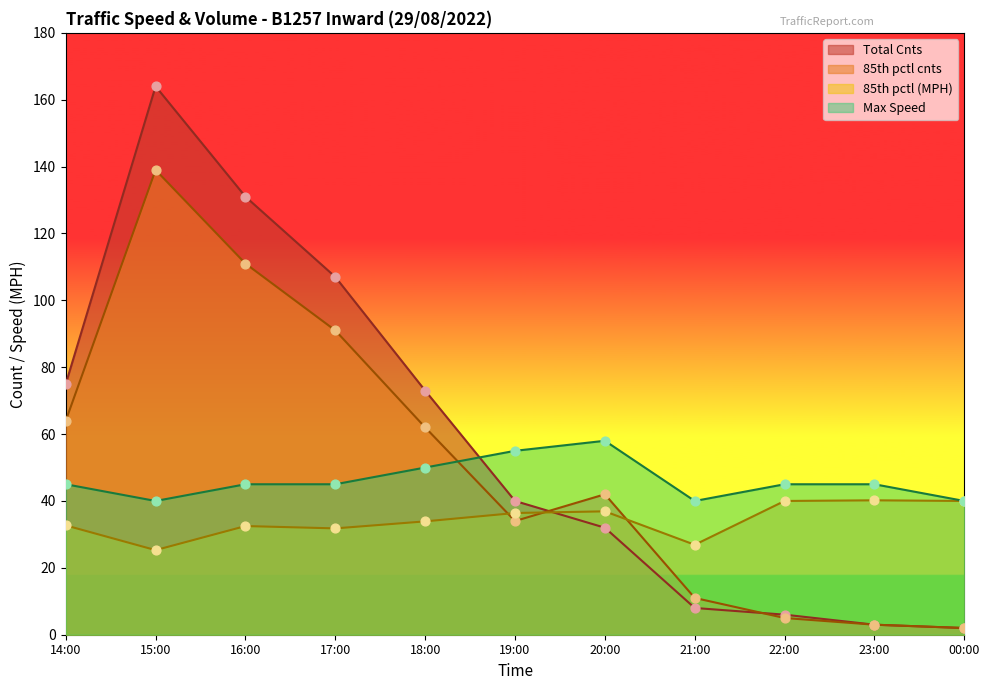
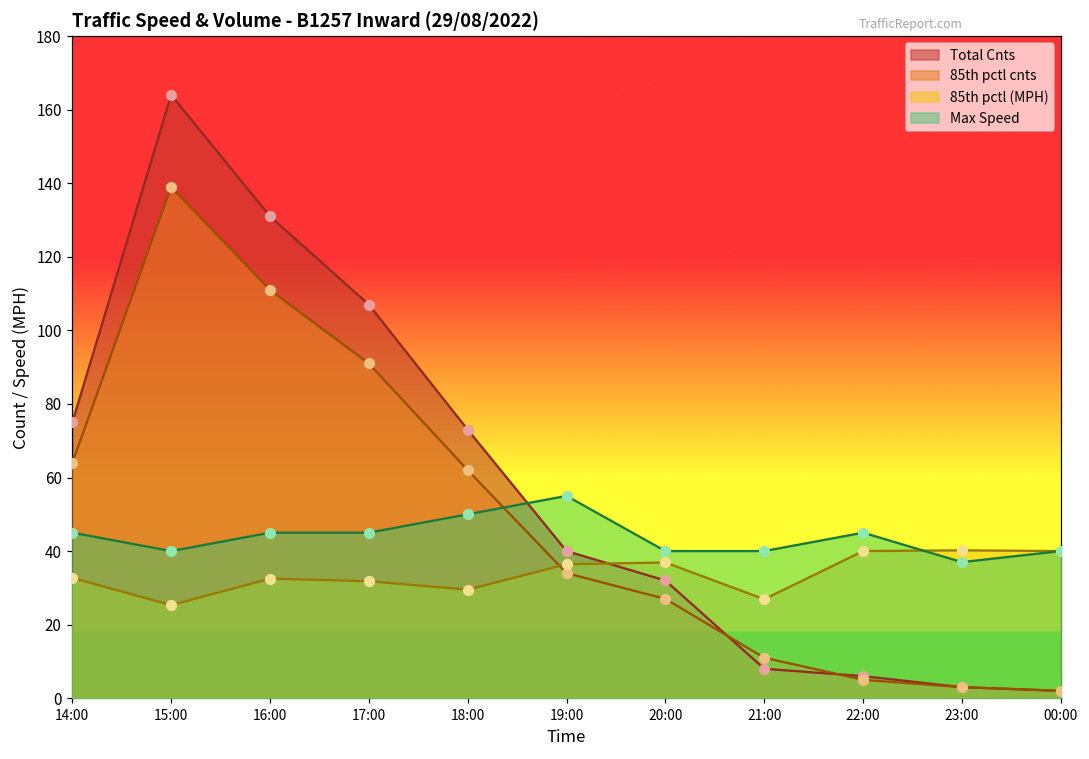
  {
    "Total Cnts": {
      "14:00": 75,
      "15:00": 164,
      "16:00": 131,
      "17:00": 107,
      "18:00": 73,
      "19:00": 40,
      "20:00": 32,
      "21:00": 8,
      "22:00": 6
    },
    "85th pctl cnts": {
      "14:00": 64,
      "15:00": 139,
      "16:00": 111,
      "17:00": 91,
      "18:00": 62,
      "19:00": 34,
-     "20:00": 42,
+     "20:00": 27,
      "21:00": 11,
      "22:00": 5
    },
    "85th pctl (MPH)": {
      "14:00": 33,
      "15:00": 25,
      "16:00": 33,
      "17:00": 32,
-     "18:00": 34,
+     "18:00": 30,
      "19:00": 36,
      "20:00": 37,
      "21:00": 27,
      "22:00": 40,
      "23:00": 40
    },
    "Max Speed": {
      "14:00": 45,
      "15:00": 40,
      "16:00": 45,
      "17:00": 45,
      "18:00": 50,
      "19:00": 55,
-     "20:00": 58,
+     "20:00": 40,
      "21:00": 40,
      "22:00": 45,
-     "23:00": 45
+     "23:00": 37
    }
  }
